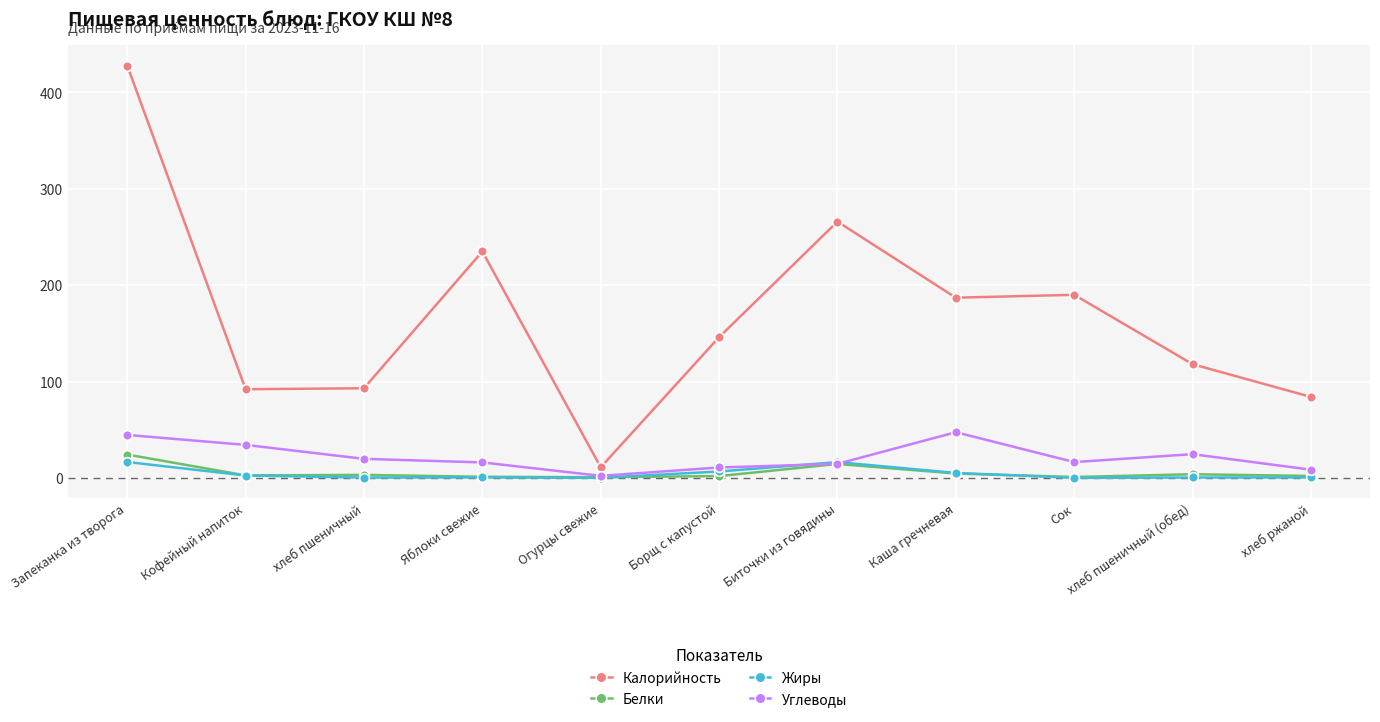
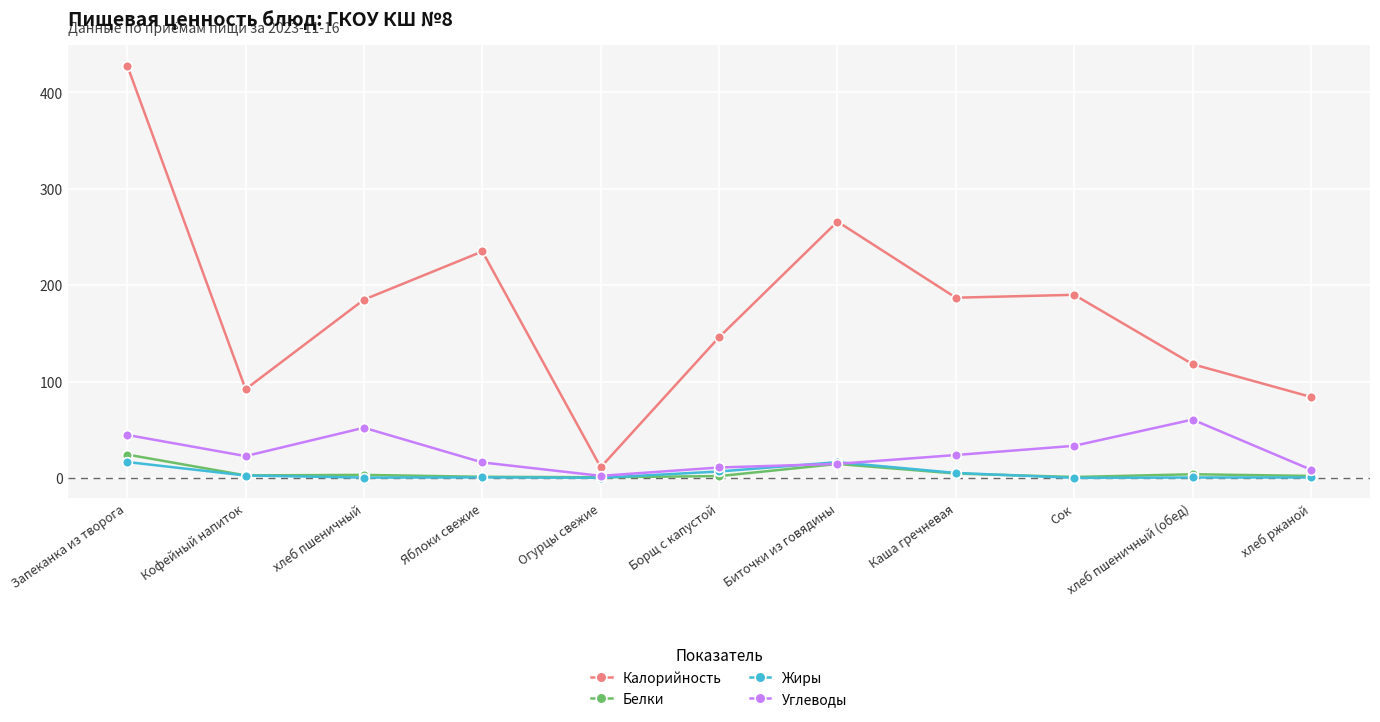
  {
    "Калорийность": {
      "Запеканка из творога": 430,
      "Кофейный напиток": 90,
-     "хлеб пшеничный": 90,
+     "хлеб пшеничный": 190,
      "Яблоки свежие": 240,
      "Огурцы свежие": 10,
      "Борщ с капустой": 150,
      "Биточки из говядины": 270,
      "Каша гречневая": 190,
      "Сок": 190,
      "хлеб пшеничный (обед)": 120,
      "хлеб ржаной": 80
    },
    "Белки": {
      "Запеканка из творога": 20,
      "хлеб пшеничный": 0,
      "Борщ с капустой": 0,
      "хлеб пшеничный (обед)": 0
    },
    "Жиры": {
      "Запеканка из творога": 20,
      "хлеб пшеничный": 0,
      "Борщ с капустой": 10,
      "хлеб пшеничный (обед)": 0
    },
    "Углеводы": {
      "Запеканка из творога": 40,
-     "Кофейный напиток": 30,
-     "хлеб пшеничный": 20,
+     "Кофейный напиток": 20,
+     "хлеб пшеничный": 50,
      "Яблоки свежие": 20,
      "Борщ с капустой": 10,
-     "Каша гречневая": 50,
-     "Сок": 20,
-     "хлеб пшеничный (обед)": 20,
+     "Каша гречневая": 20,
+     "Сок": 30,
+     "хлеб пшеничный (обед)": 60,
      "хлеб ржаной": 10
    }
  }
